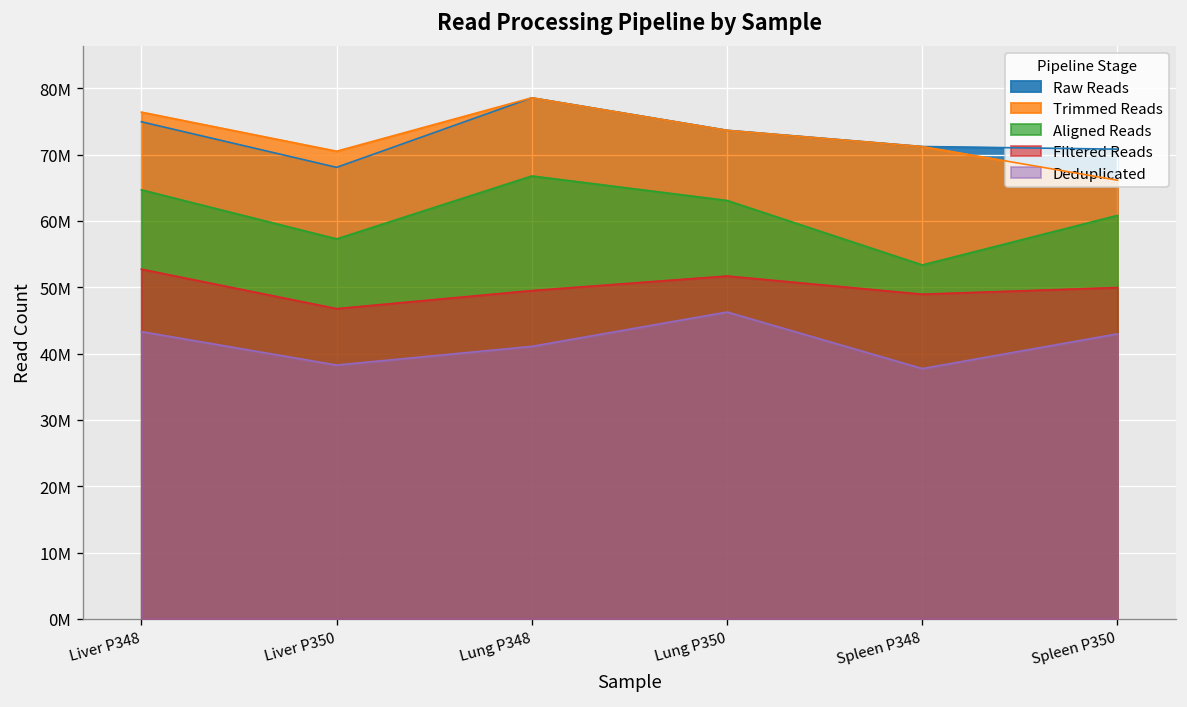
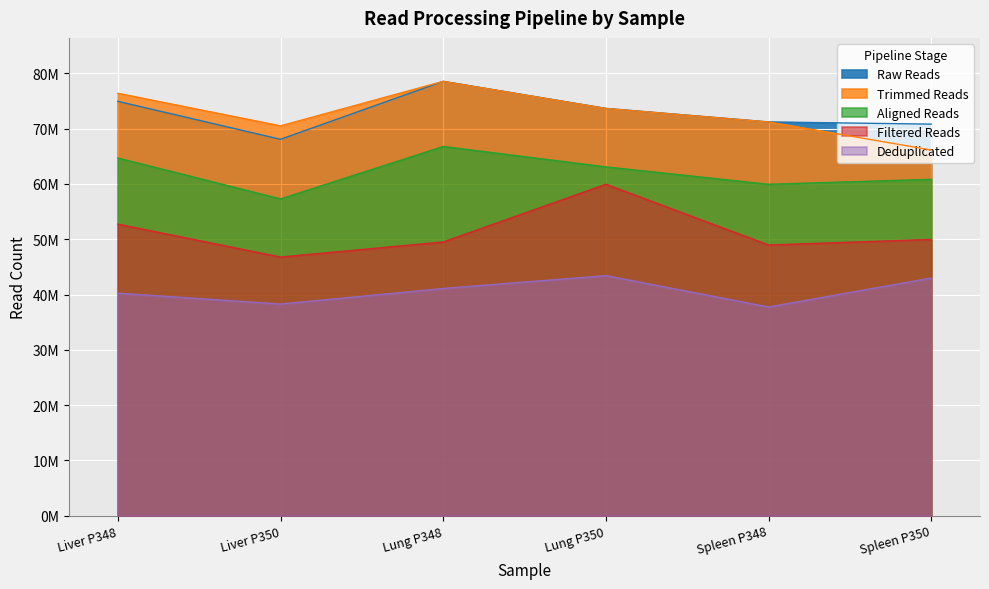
  {
    "Raw Reads": {
      "Liver P348": 75000000,
      "Liver P350": 68000000
    },
    "Trimmed Reads": {
      "Liver P348": 76000000,
      "Liver P350": 71000000
    },
    "Aligned Reads": {
      "Liver P348": 65000000,
      "Liver P350": 57000000,
      "Lung P348": 67000000,
      "Lung P350": 63000000,
-     "Spleen P348": 53000000,
+     "Spleen P348": 60000000,
      "Spleen P350": 61000000
    },
    "Filtered Reads": {
      "Liver P348": 53000000,
      "Liver P350": 47000000,
      "Lung P348": 50000000,
-     "Lung P350": 52000000,
+     "Lung P350": 60000000,
      "Spleen P348": 49000000,
      "Spleen P350": 50000000
    },
    "Deduplicated": {
-     "Liver P348": 43000000,
+     "Liver P348": 40000000,
      "Liver P350": 38000000,
      "Lung P348": 41000000,
-     "Lung P350": 46000000,
+     "Lung P350": 43000000,
      "Spleen P348": 38000000,
      "Spleen P350": 43000000
    }
  }
